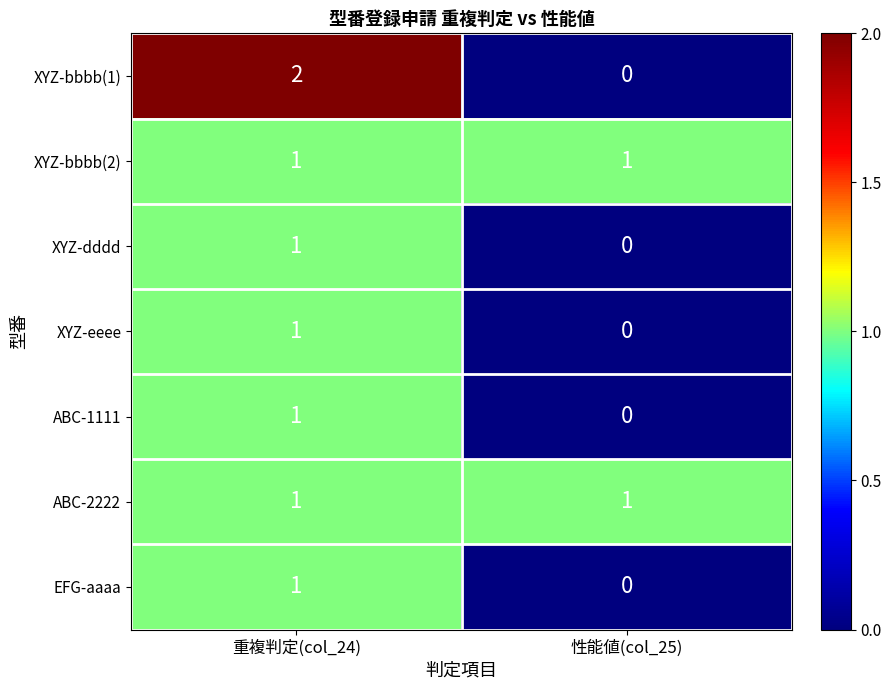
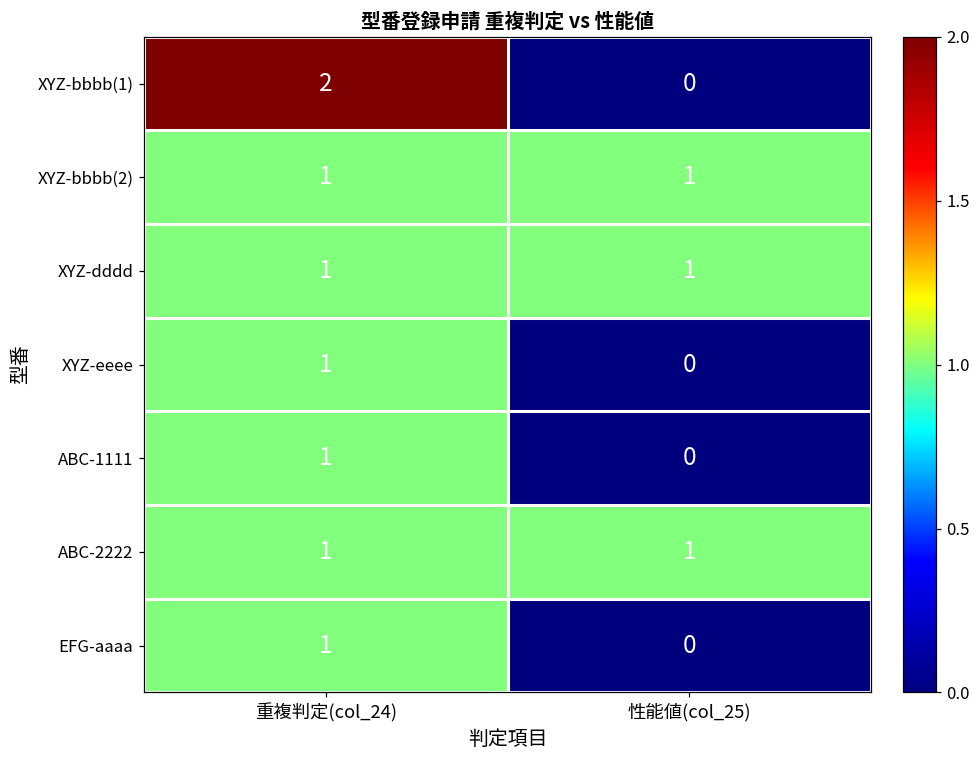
  {
    "XYZ-bbbb(1)": {
      "重複判定(col_24)": 2,
      "性能値(col_25)": 0
    },
    "XYZ-bbbb(2)": {
      "重複判定(col_24)": 1,
      "性能値(col_25)": 1
    },
    "XYZ-dddd": {
      "重複判定(col_24)": 1,
-     "性能値(col_25)": 0
+     "性能値(col_25)": 1
    },
    "XYZ-eeee": {
      "重複判定(col_24)": 1,
      "性能値(col_25)": 0
    },
    "ABC-1111": {
      "重複判定(col_24)": 1,
      "性能値(col_25)": 0
    },
    "ABC-2222": {
      "重複判定(col_24)": 1,
      "性能値(col_25)": 1
    },
    "EFG-aaaa": {
      "重複判定(col_24)": 1,
      "性能値(col_25)": 0
    }
  }
